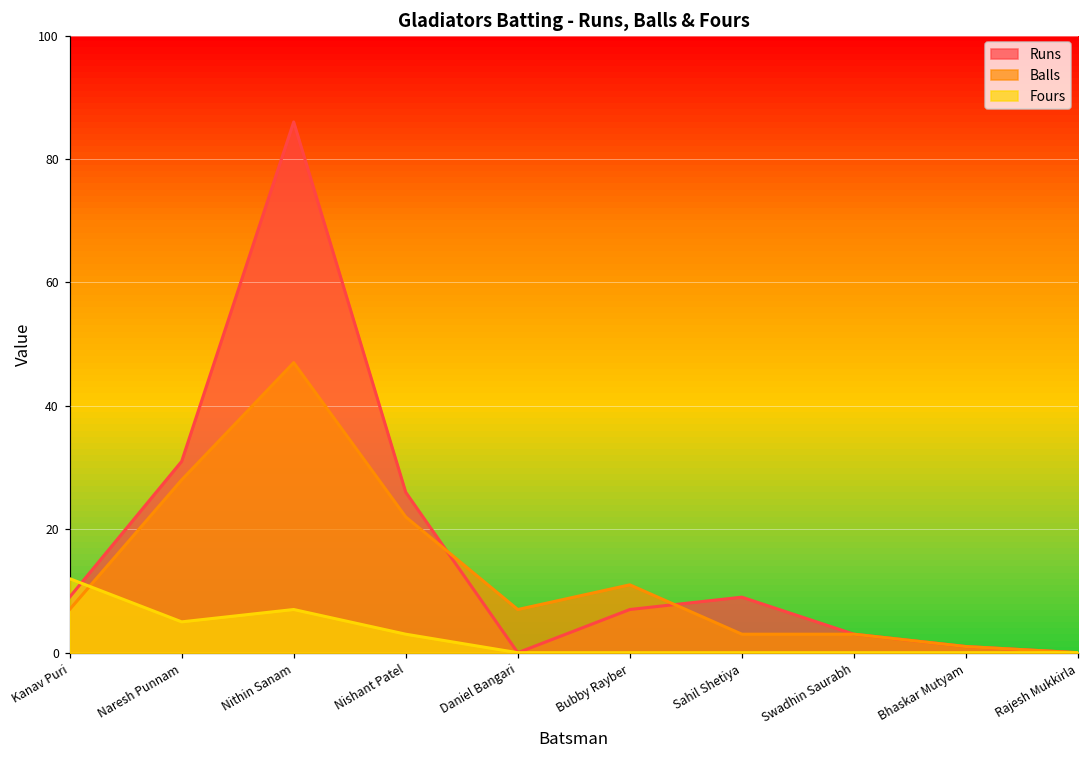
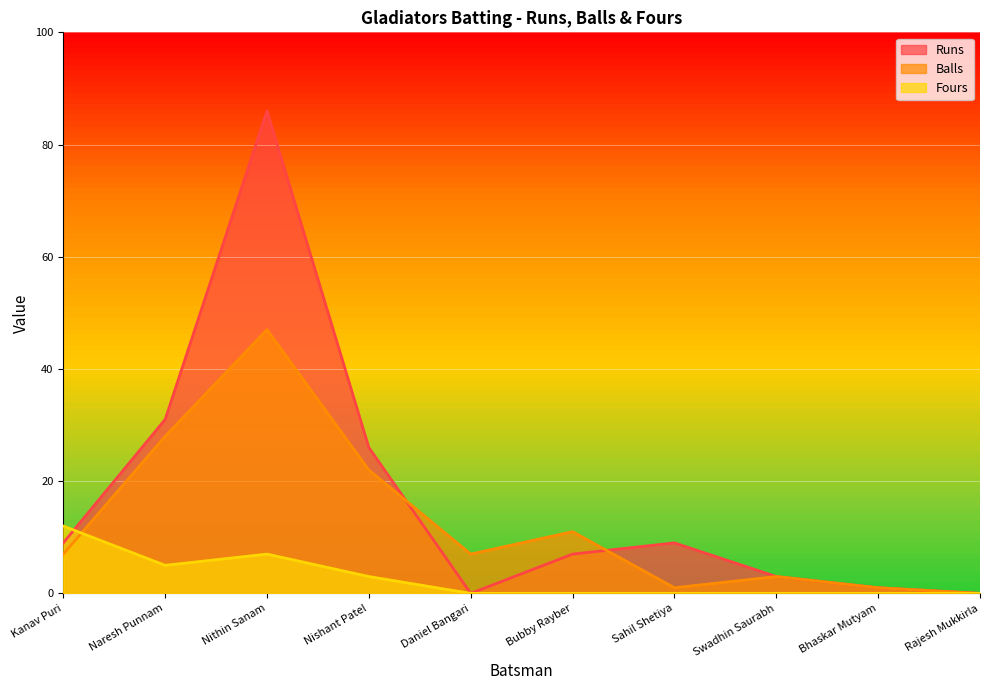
  {
    "Runs": {
      "Kanav Puri": 9,
      "Naresh Punnam": 31,
      "Nithin Sanam": 86,
      "Nishant Patel": 26,
      "Bubby Rayber": 7,
      "Sahil Shetiya": 9
    },
    "Balls": {
      "Kanav Puri": 7,
      "Naresh Punnam": 28,
      "Nithin Sanam": 47,
      "Nishant Patel": 22,
      "Daniel Bangari": 7,
      "Bubby Rayber": 11,
-     "Sahil Shetiya": 3
+     "Sahil Shetiya": 1
    },
    "Fours": {
      "Kanav Puri": 12,
      "Naresh Punnam": 5,
      "Nithin Sanam": 7,
      "Nishant Patel": 3,
      "Bubby Rayber": 0,
      "Sahil Shetiya": 0,
      "Swadhin Saurabh": 0,
      "Bhaskar Mutyam": 0
    }
  }
